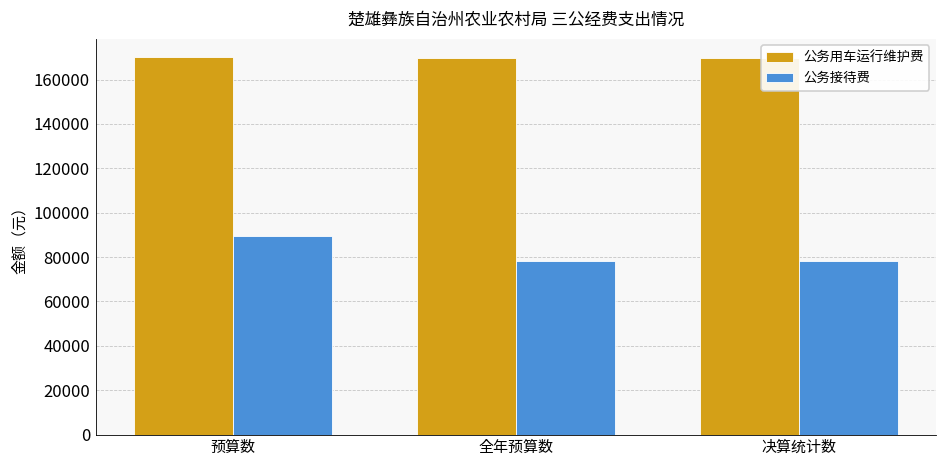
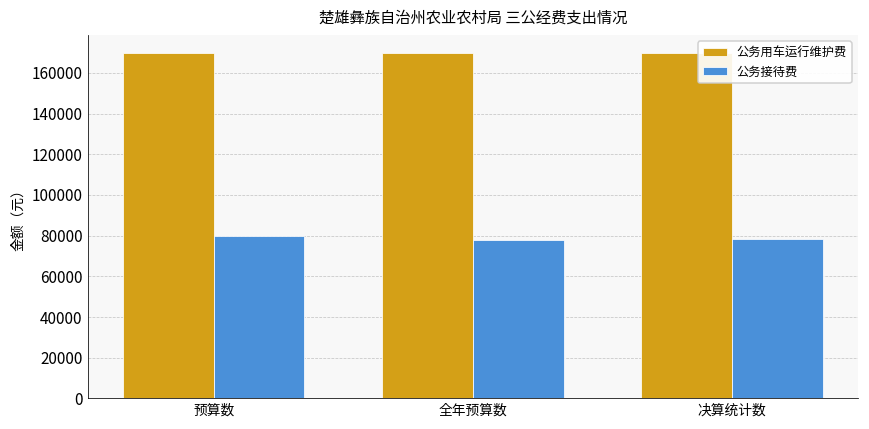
  {
    "公务用车运行维护费": {
      "预算数": 170000,
      "全年预算数": 170000,
      "决算统计数": 170000
    },
    "公务接待费": {
-     "预算数": 89000,
+     "预算数": 80000,
      "全年预算数": 78000,
      "决算统计数": 78000
    }
  }
